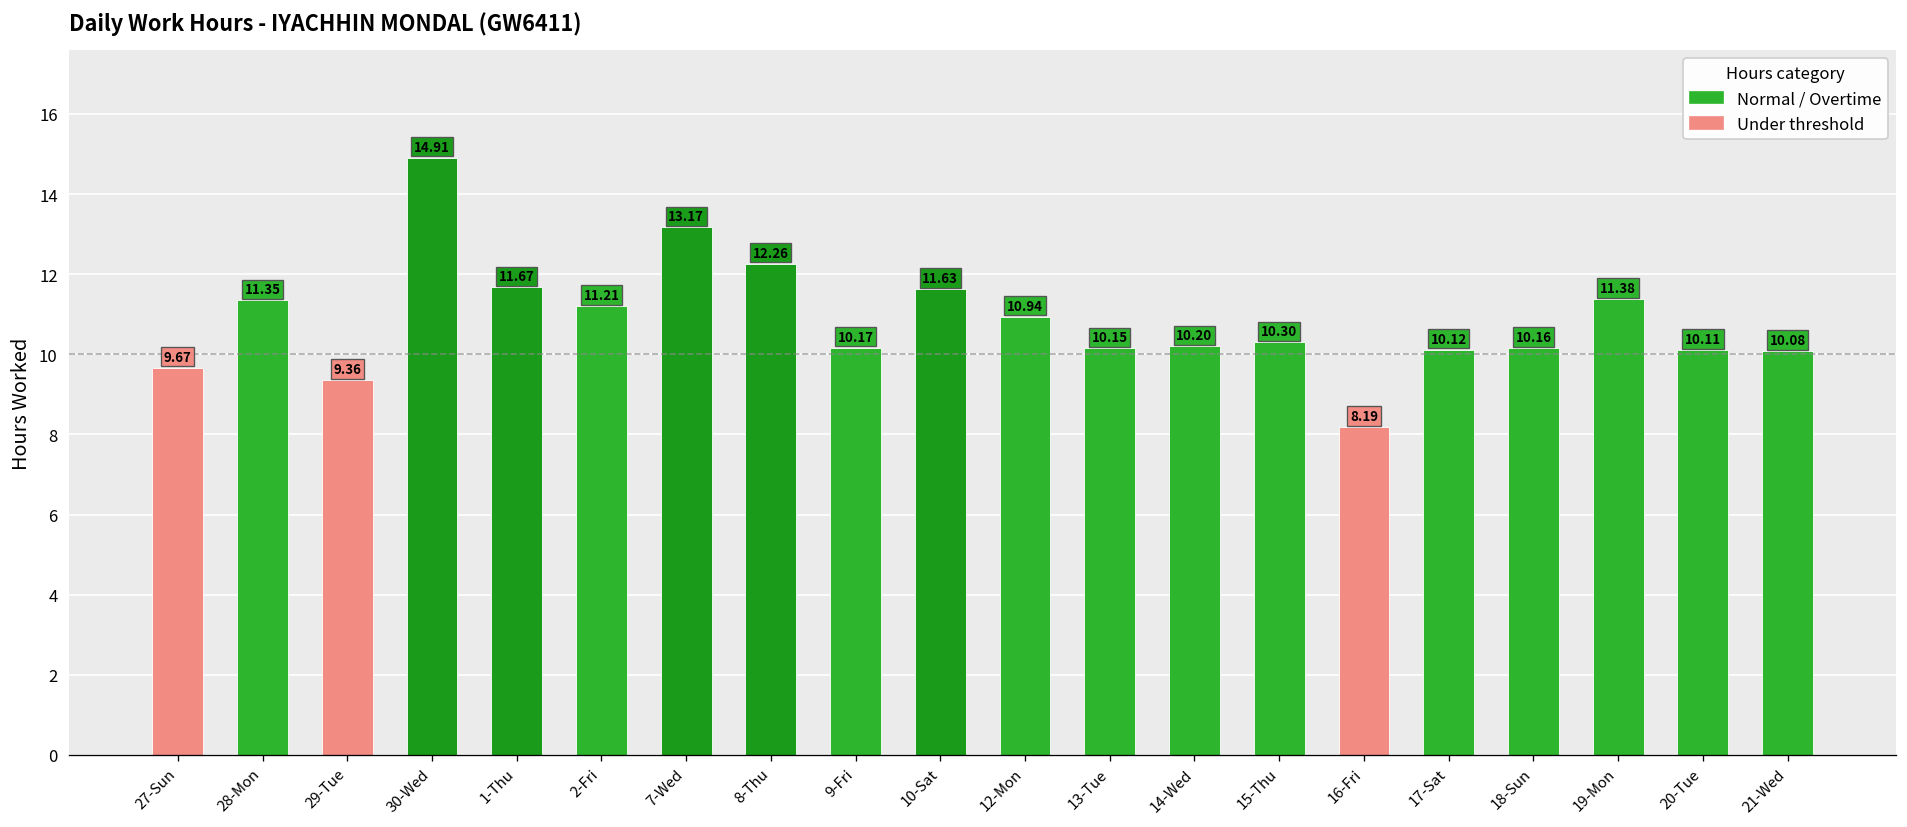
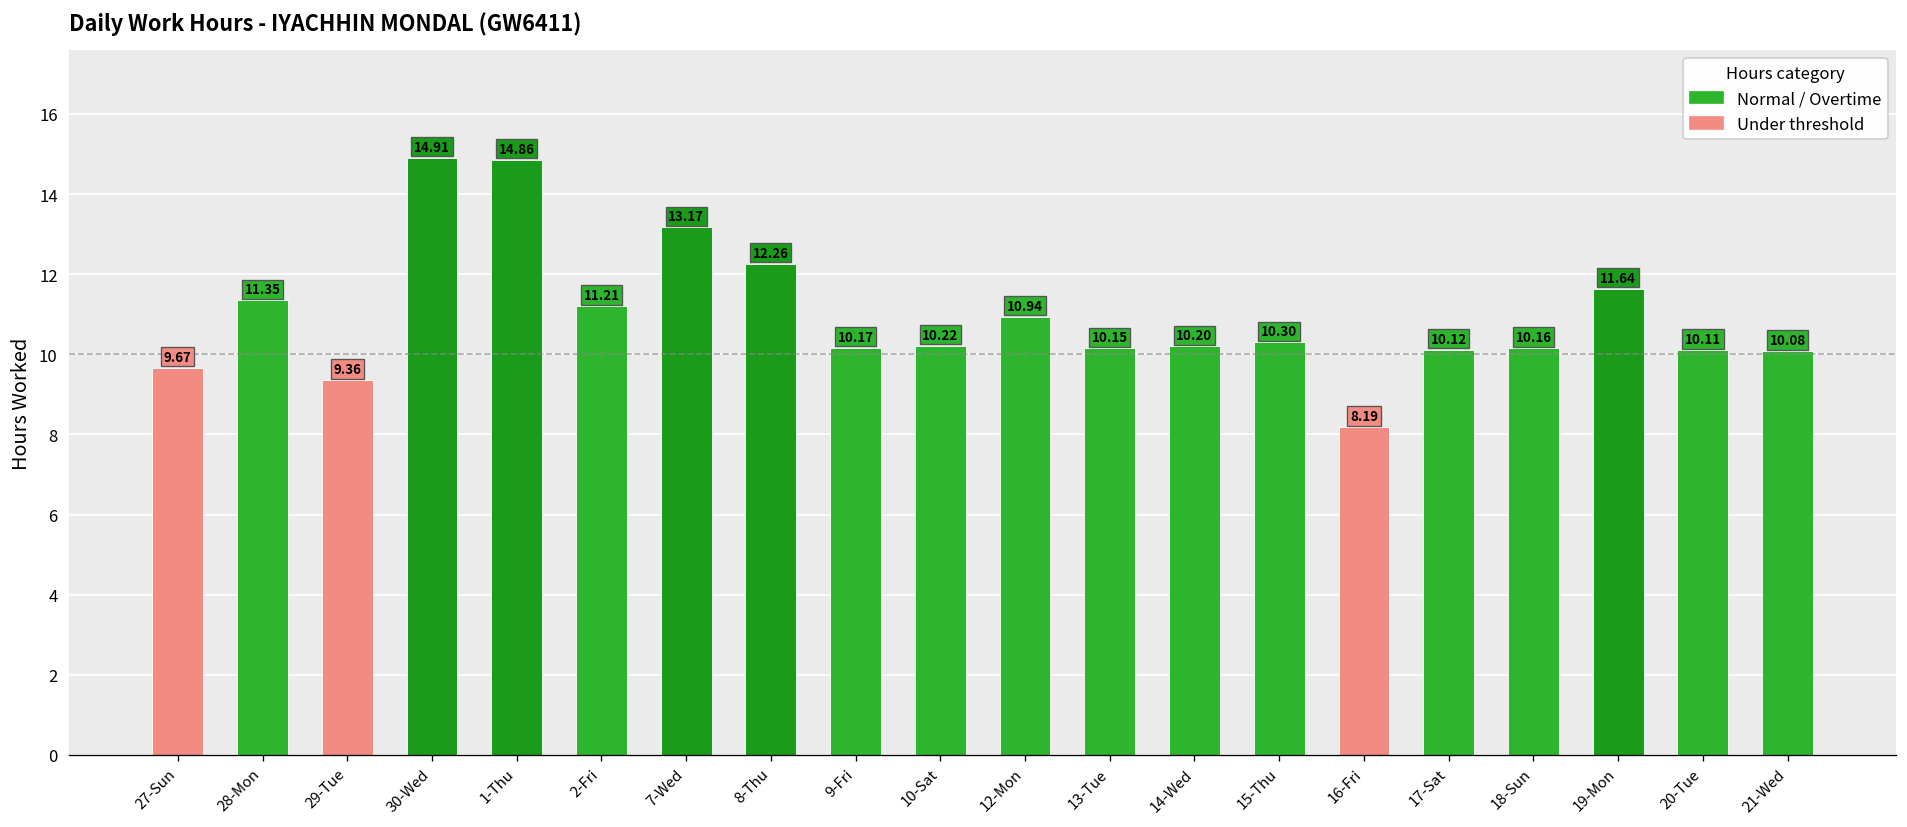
  {
-   "1-Thu": 11.67,
-   "10-Sat": 11.63,
-   "19-Mon": 11.38
+   "1-Thu": 14.86,
+   "10-Sat": 10.22,
+   "19-Mon": 11.64
  }
